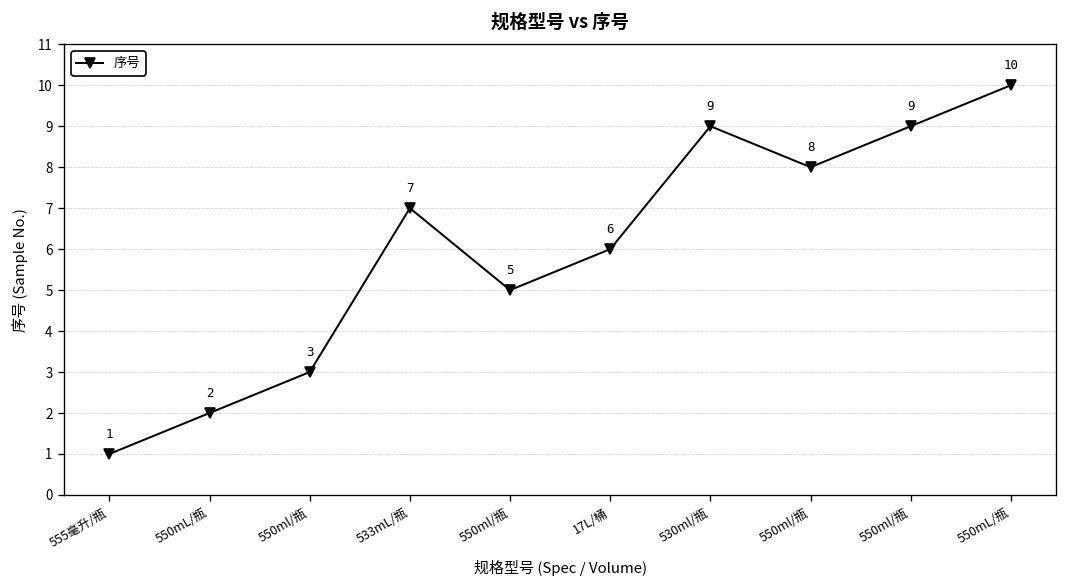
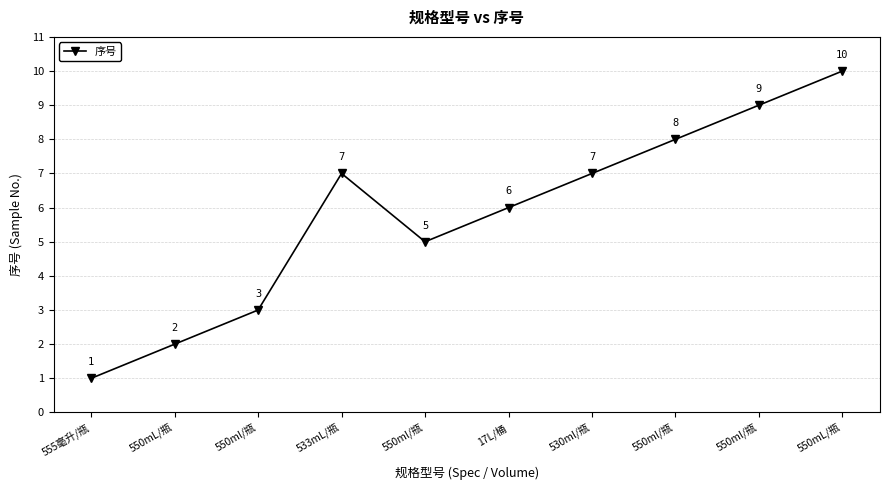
  {
    "555毫升/瓶": 1,
    "533mL/瓶": 7,
    "17L/桶": 6,
-   "530ml/瓶": 9
+   "530ml/瓶": 7
  }
